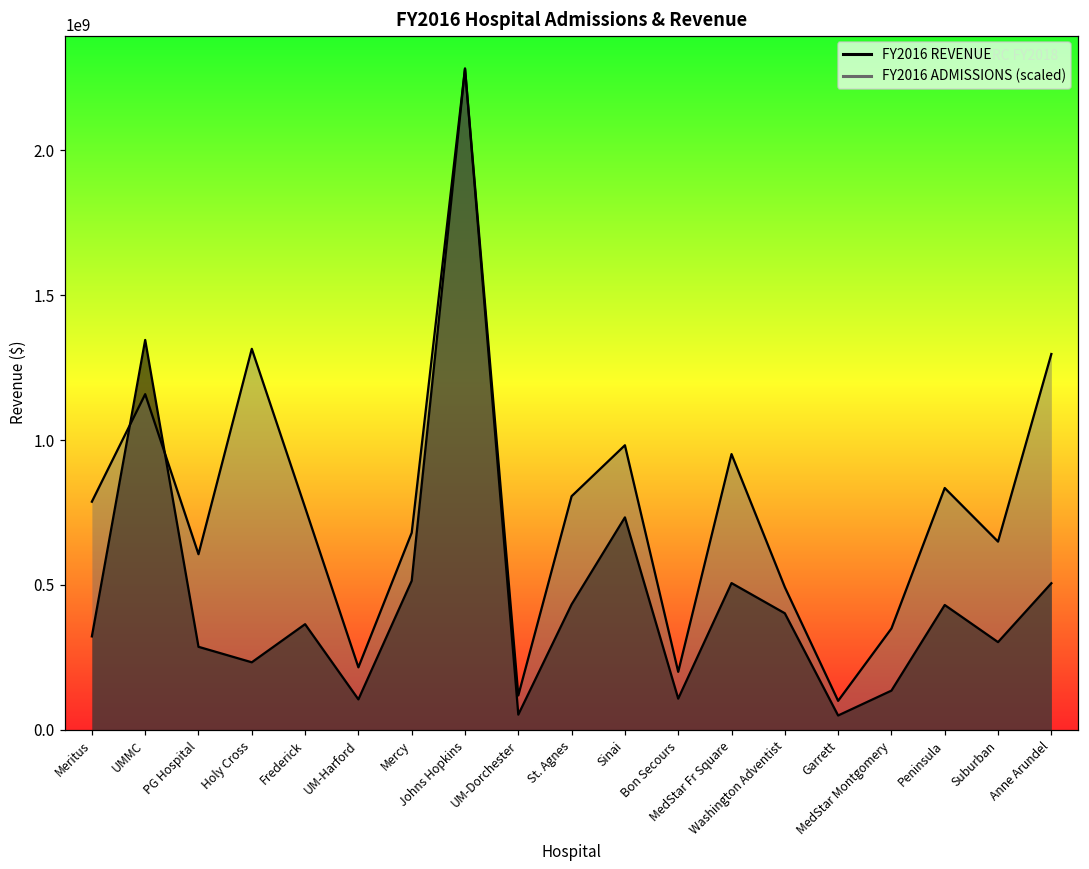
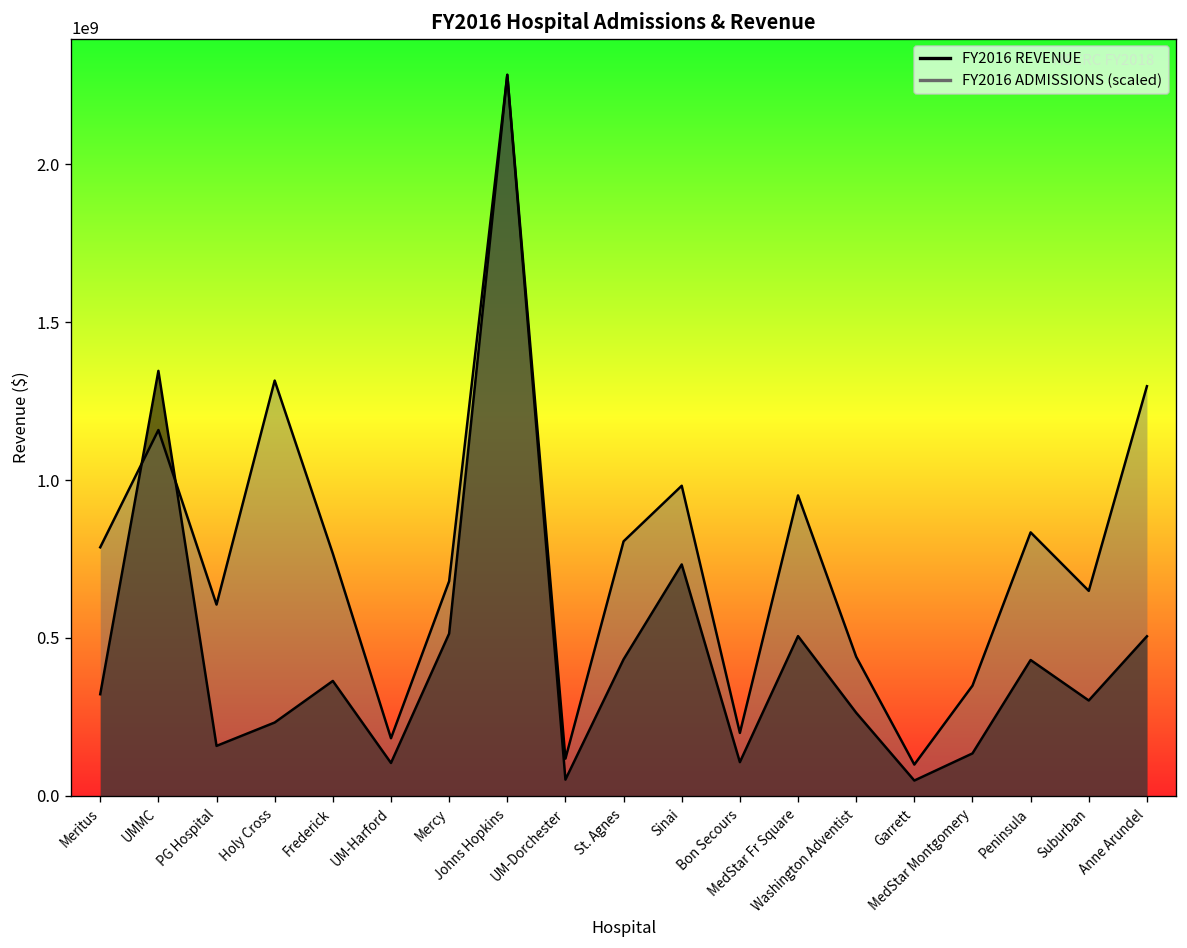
  {
    "FY2016 REVENUE": {
      "Meritus": 320000000,
      "UMMC": 1350000000,
-     "PG Hospital": 290000000,
+     "PG Hospital": 160000000,
      "Holy Cross": 230000000,
      "Frederick": 360000000,
      "UM-Harford": 100000000,
      "Mercy": 510000000,
      "UM-Dorchester": 50000000,
      "St. Agnes": 430000000,
      "Sinai": 730000000,
      "Bon Secours": 110000000,
      "MedStar Fr Square": 510000000,
-     "Washington Adventist": 400000000,
+     "Washington Adventist": 260000000,
      "Garrett": 50000000,
      "MedStar Montgomery": 130000000,
      "Peninsula": 430000000,
      "Suburban": 300000000,
      "Anne Arundel": 510000000
    },
    "FY2016 ADMISSIONS (scaled)": {
      "Meritus": 790000000,
      "UMMC": 1160000000,
      "PG Hospital": 610000000,
      "Holy Cross": 1310000000,
      "Frederick": 770000000,
-     "UM-Harford": 210000000,
+     "UM-Harford": 180000000,
      "Mercy": 680000000,
      "UM-Dorchester": 120000000,
      "St. Agnes": 810000000,
      "Sinai": 980000000,
      "Bon Secours": 200000000,
      "MedStar Fr Square": 950000000,
-     "Washington Adventist": 490000000,
+     "Washington Adventist": 440000000,
      "Garrett": 100000000,
      "MedStar Montgomery": 350000000,
      "Peninsula": 830000000,
      "Suburban": 650000000,
      "Anne Arundel": 1300000000
    }
  }
